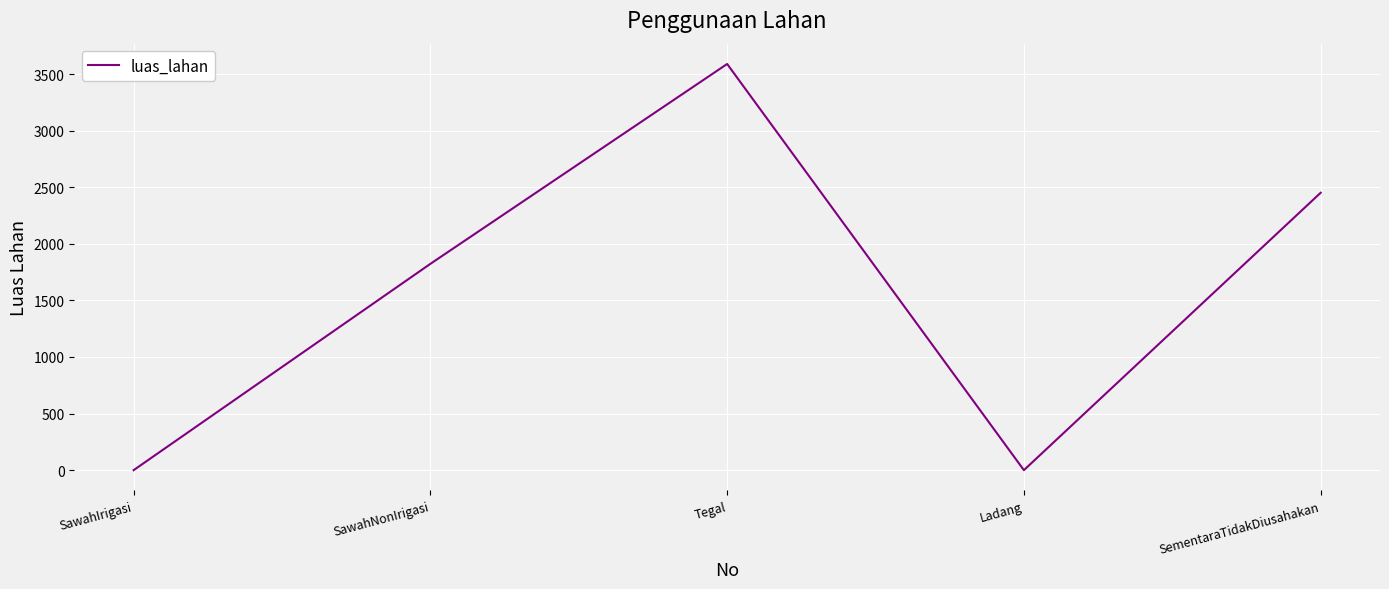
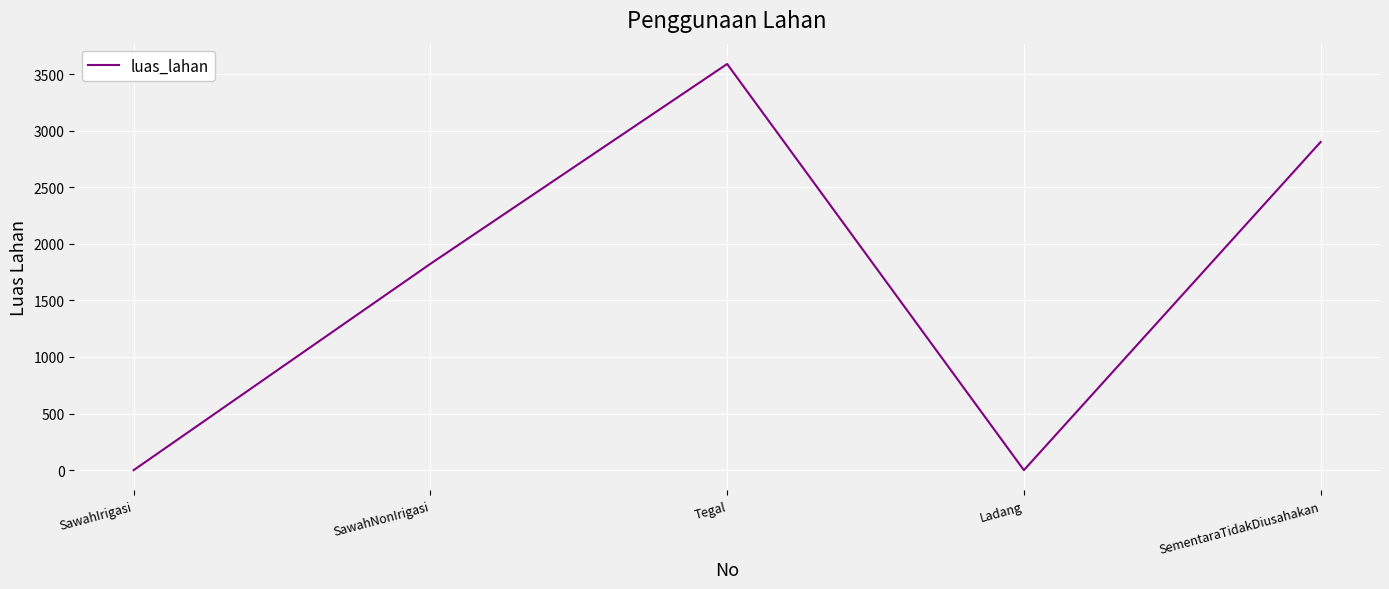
  {
    "SawahIrigasi": 0,
    "SawahNonIrigasi": 1820,
    "Tegal": 3590,
    "Ladang": 0,
-   "SementaraTidakDiusahakan": 2450
+   "SementaraTidakDiusahakan": 2900
  }
